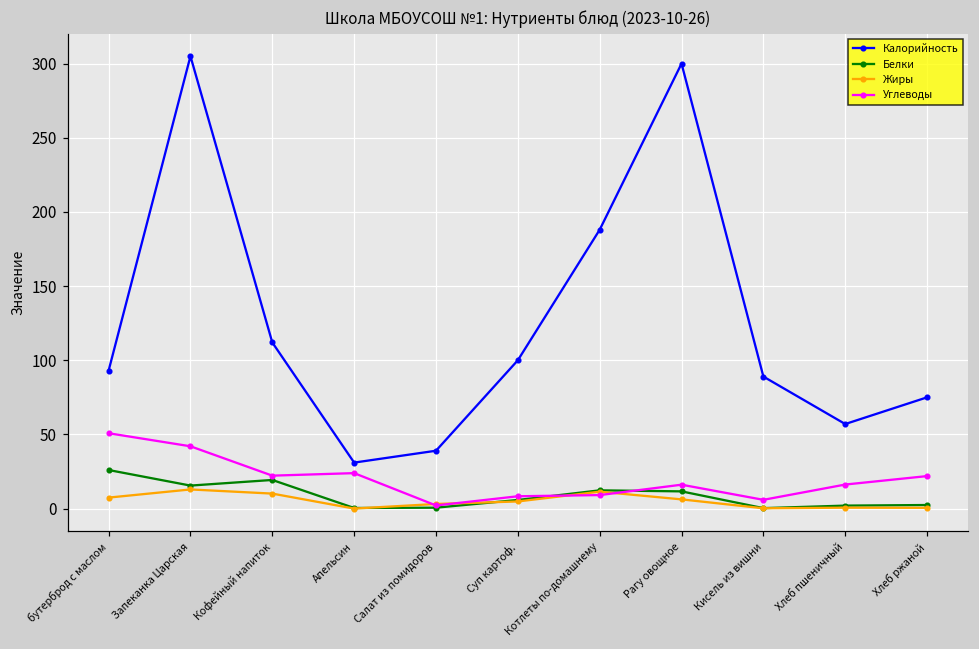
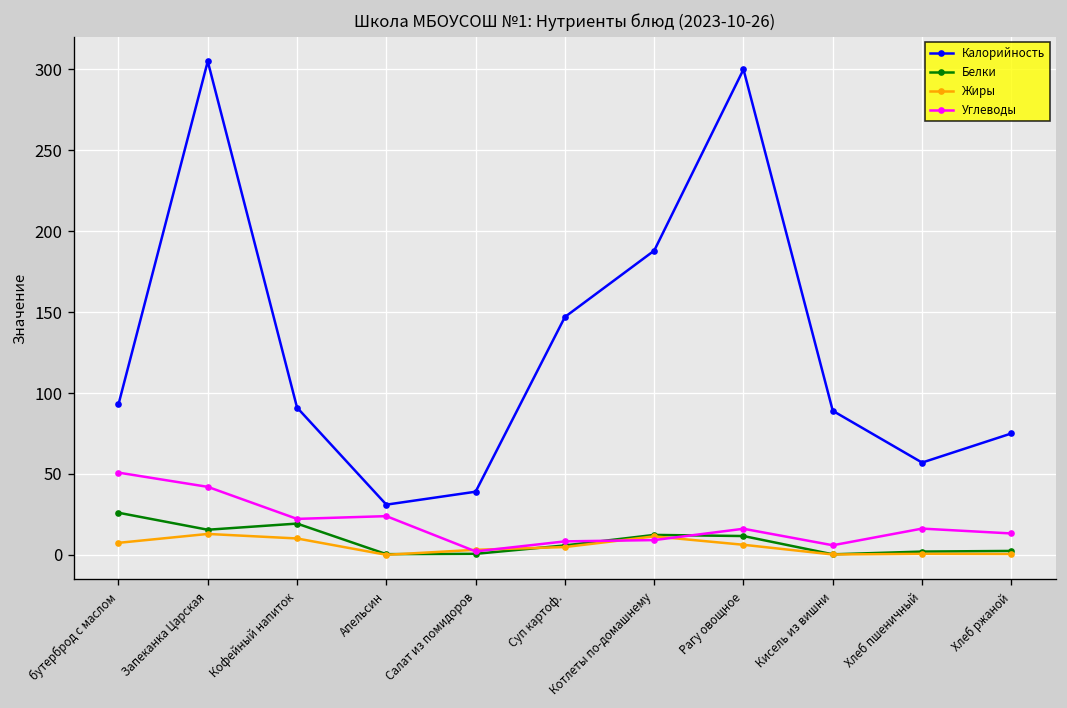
  {
    "Калорийность": {
      "бутерброд с маслом": 93,
      "Запеканка Царская": 305,
-     "Кофейный напиток": 112,
+     "Кофейный напиток": 91,
      "Апельсин": 31,
      "Салат из помидоров": 39,
-     "Суп картоф.": 100,
+     "Суп картоф.": 147,
      "Котлеты по-домашнему": 188,
      "Рагу овощное": 300,
      "Кисель из вишни": 89,
      "Хлеб пшеничный": 57,
      "Хлеб ржаной": 75
    },
    "Белки": {
      "бутерброд с маслом": 26,
      "Запеканка Царская": 16,
      "Кофейный напиток": 19,
      "Рагу овощное": 12,
      "Хлеб ржаной": 2
    },
    "Жиры": {
      "бутерброд с маслом": 7,
      "Запеканка Царская": 13,
      "Кофейный напиток": 10,
      "Рагу овощное": 6,
      "Хлеб ржаной": 1
    },
    "Углеводы": {
      "бутерброд с маслом": 51,
      "Запеканка Царская": 42,
      "Кофейный напиток": 22,
      "Апельсин": 24,
      "Суп картоф.": 8,
      "Котлеты по-домашнему": 9,
      "Рагу овощное": 16,
      "Кисель из вишни": 6,
      "Хлеб пшеничный": 16,
-     "Хлеб ржаной": 22
+     "Хлеб ржаной": 13
    }
  }
